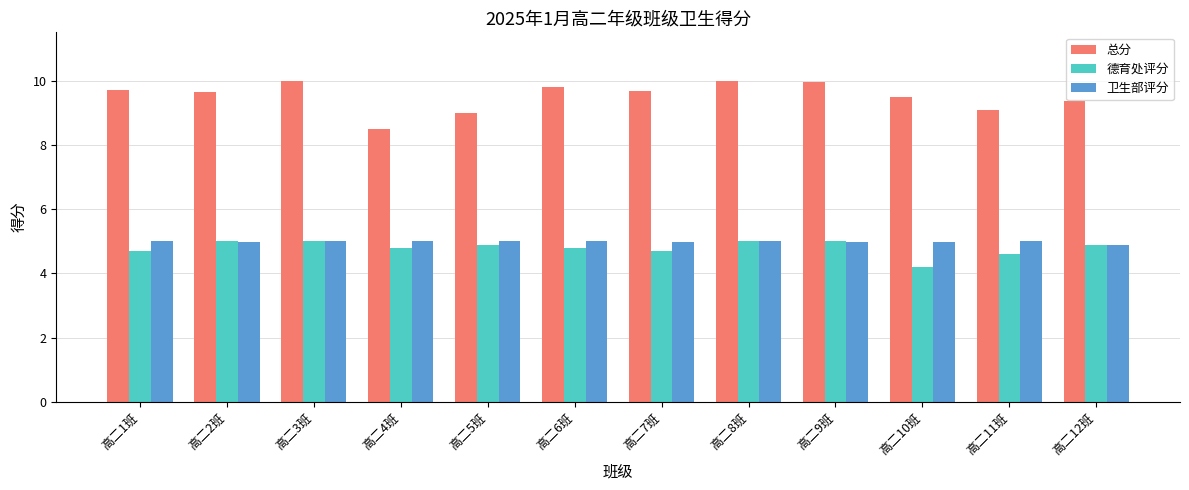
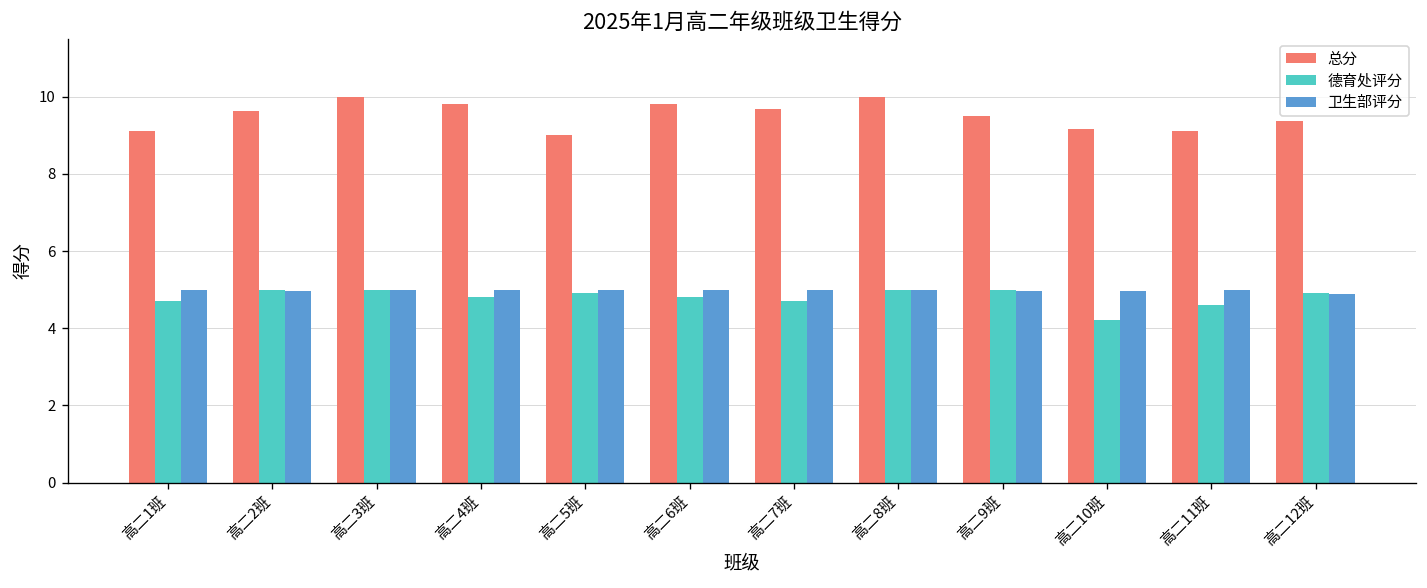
  {
    "总分": {
-     "高二1班": 9.7,
+     "高二1班": 9.1,
      "高二2班": 9.6,
      "高二3班": 10.0,
-     "高二4班": 8.5,
+     "高二4班": 9.8,
      "高二5班": 9.0,
      "高二6班": 9.8,
      "高二7班": 9.7,
      "高二8班": 10.0,
-     "高二9班": 10.0,
-     "高二10班": 9.5,
+     "高二9班": 9.5,
+     "高二10班": 9.2,
      "高二11班": 9.1,
      "高二12班": 9.4
    }
  }
